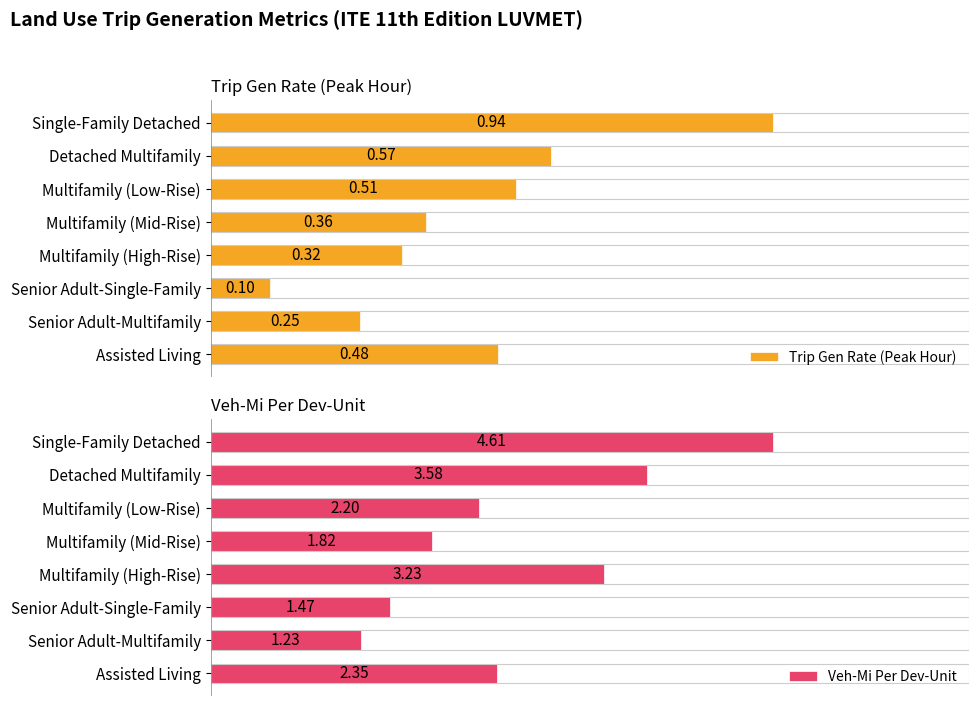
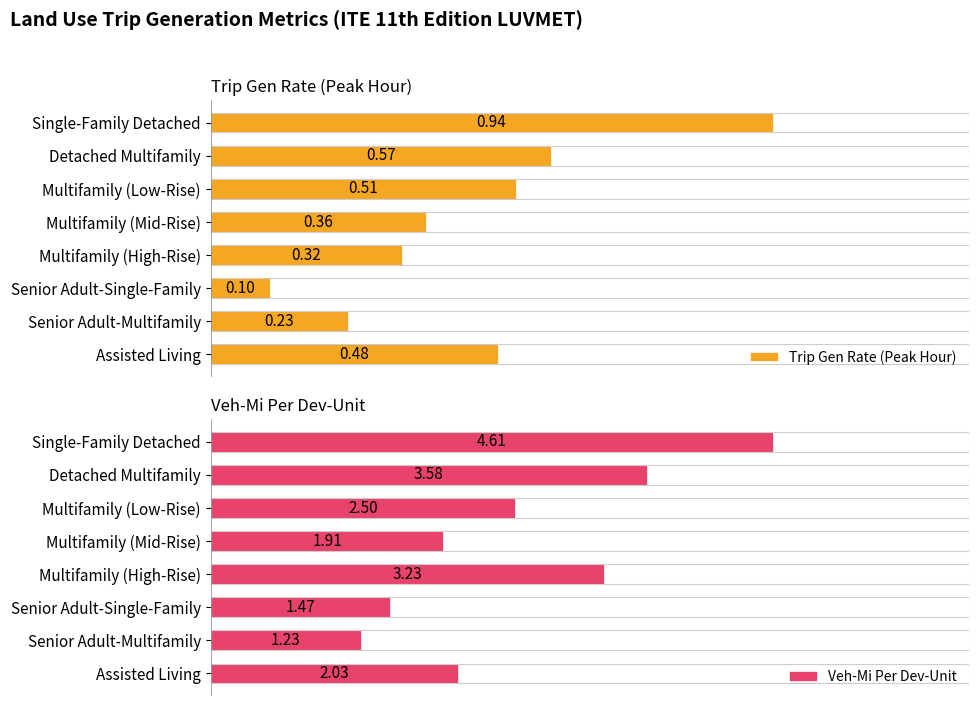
  {
    "Trip Gen Rate (Peak Hour)": {
      "Single-Family Detached": 0.94,
      "Detached Multifamily": 0.57,
      "Multifamily (Low-Rise)": 0.51,
      "Multifamily (Mid-Rise)": 0.36,
      "Multifamily (High-Rise)": 0.32,
      "Senior Adult-Single-Family": 0.10,
-     "Senior Adult-Multifamily": 0.25,
+     "Senior Adult-Multifamily": 0.23,
      "Assisted Living": 0.48
    },
    "Veh-Mi Per Dev-Unit": {
      "Single-Family Detached": 4.61,
      "Detached Multifamily": 3.58,
-     "Multifamily (Low-Rise)": 2.20,
-     "Multifamily (Mid-Rise)": 1.82,
+     "Multifamily (Low-Rise)": 2.50,
+     "Multifamily (Mid-Rise)": 1.91,
      "Multifamily (High-Rise)": 3.23,
      "Senior Adult-Single-Family": 1.47,
      "Senior Adult-Multifamily": 1.23,
-     "Assisted Living": 2.35
+     "Assisted Living": 2.03
    }
  }
